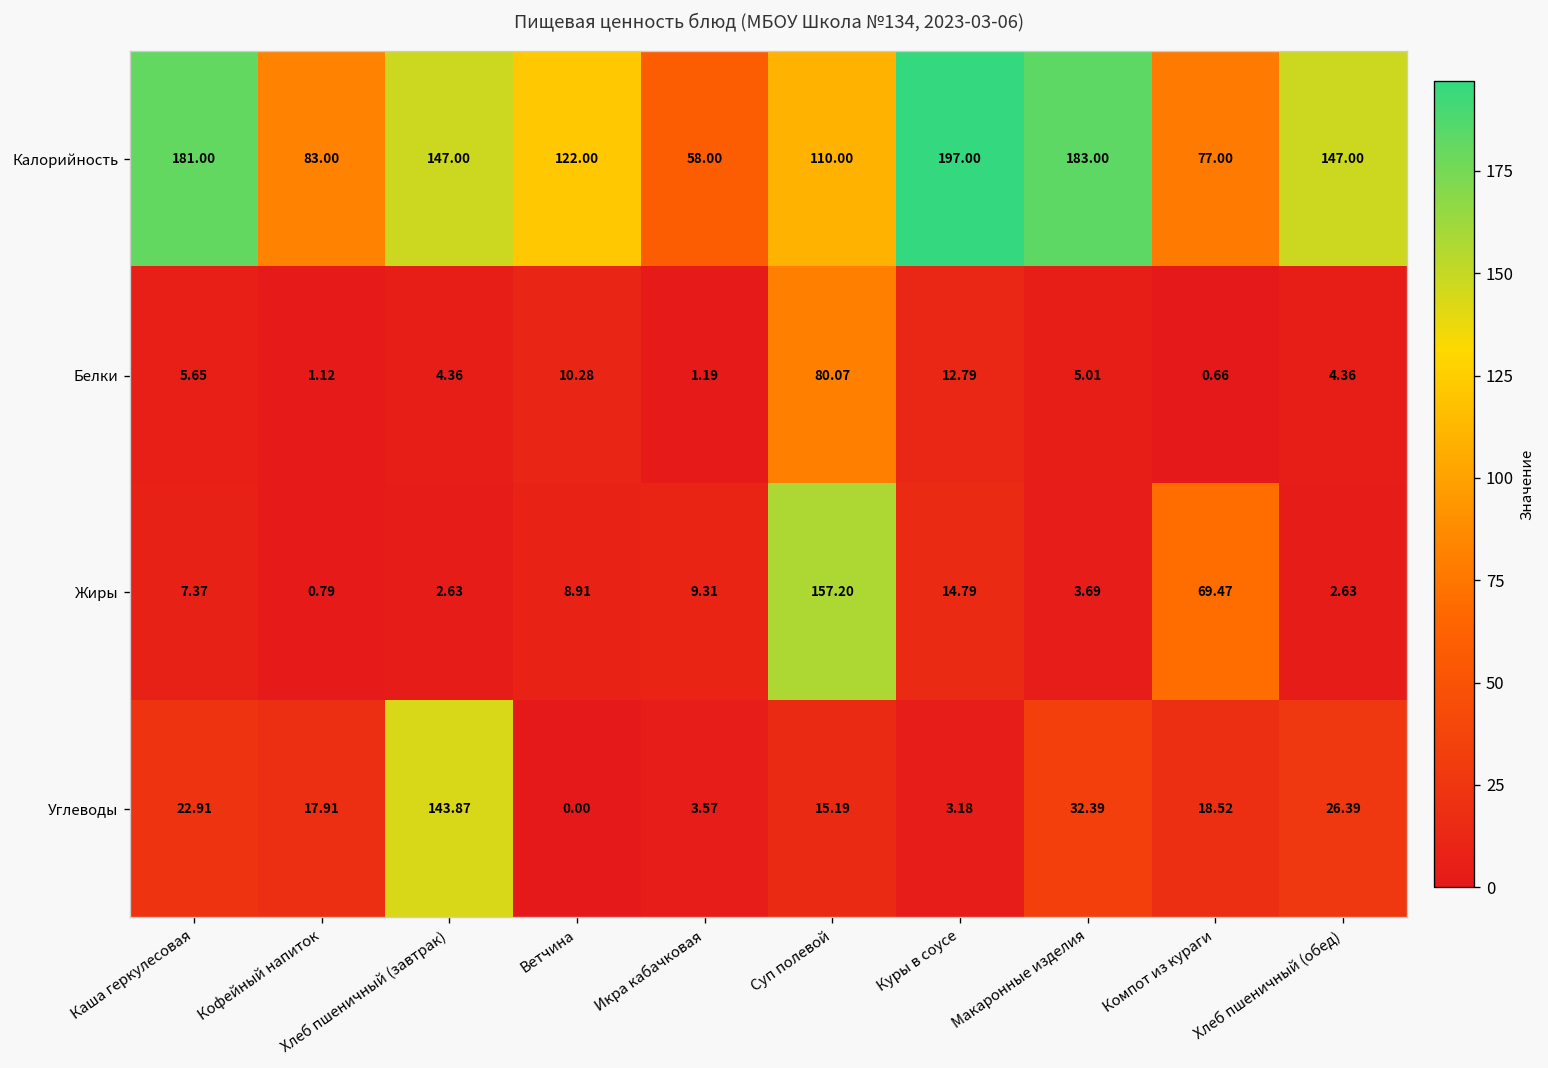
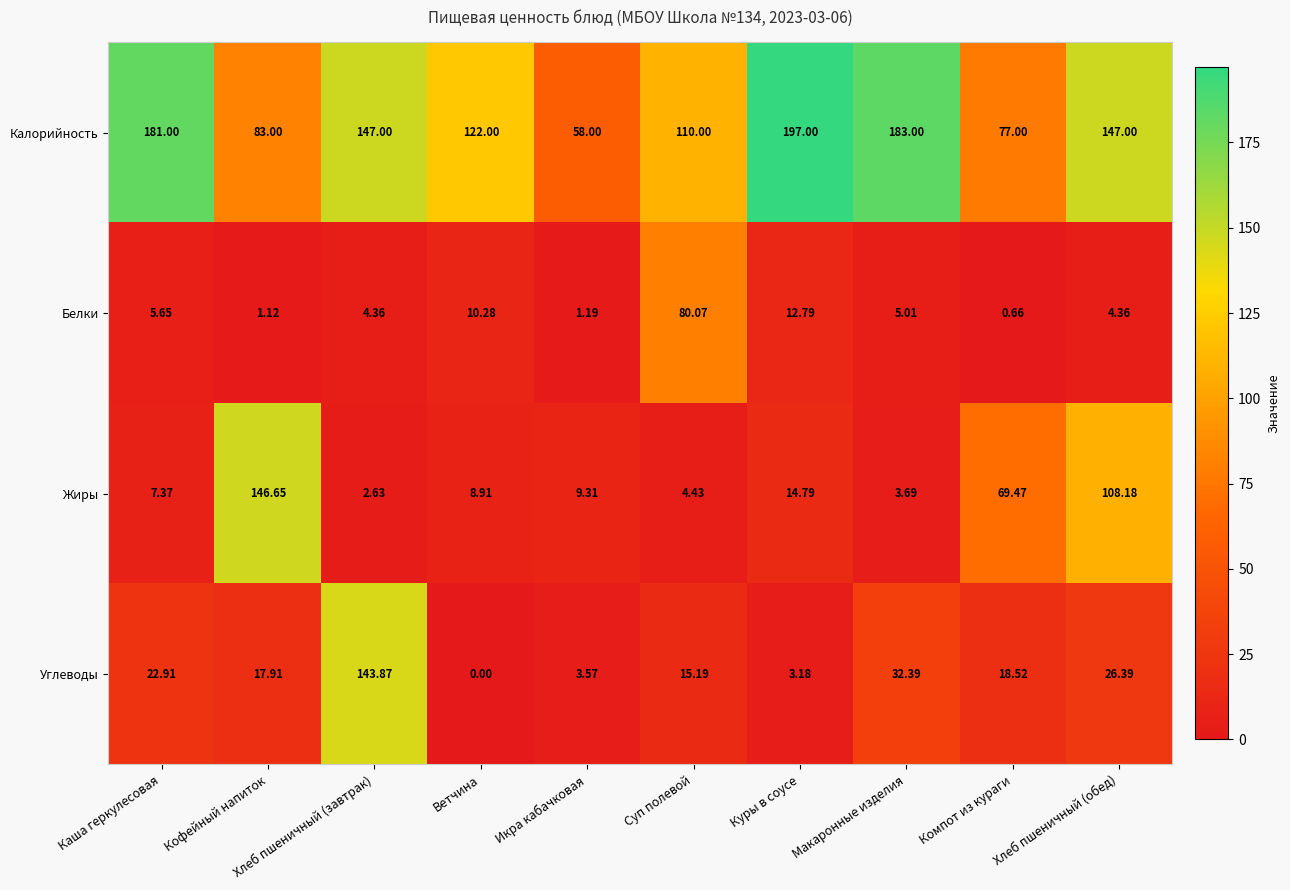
  {
    "Калорийность": {
      "Каша геркулесовая": 181.00,
      "Кофейный напиток": 83.00,
      "Хлеб пшеничный (завтрак)": 147.00,
      "Ветчина": 122.00,
      "Икра кабачковая": 58.00,
      "Суп полевой": 110.00,
      "Куры в соусе": 197.00,
      "Макаронные изделия": 183.00,
      "Компот из кураги": 77.00,
      "Хлеб пшеничный (обед)": 147.00
    },
    "Белки": {
      "Каша геркулесовая": 5.65,
      "Кофейный напиток": 1.12,
      "Хлеб пшеничный (завтрак)": 4.36,
      "Ветчина": 10.28,
      "Икра кабачковая": 1.19,
      "Суп полевой": 80.07,
      "Куры в соусе": 12.79,
      "Макаронные изделия": 5.01,
      "Компот из кураги": 0.66,
      "Хлеб пшеничный (обед)": 4.36
    },
    "Жиры": {
      "Каша геркулесовая": 7.37,
-     "Кофейный напиток": 0.79,
+     "Кофейный напиток": 146.65,
      "Хлеб пшеничный (завтрак)": 2.63,
      "Ветчина": 8.91,
      "Икра кабачковая": 9.31,
-     "Суп полевой": 157.20,
+     "Суп полевой": 4.43,
      "Куры в соусе": 14.79,
      "Макаронные изделия": 3.69,
      "Компот из кураги": 69.47,
-     "Хлеб пшеничный (обед)": 2.63
+     "Хлеб пшеничный (обед)": 108.18
    },
    "Углеводы": {
      "Каша геркулесовая": 22.91,
      "Кофейный напиток": 17.91,
      "Хлеб пшеничный (завтрак)": 143.87,
      "Ветчина": 0.00,
      "Икра кабачковая": 3.57,
      "Суп полевой": 15.19,
      "Куры в соусе": 3.18,
      "Макаронные изделия": 32.39,
      "Компот из кураги": 18.52,
      "Хлеб пшеничный (обед)": 26.39
    }
  }
